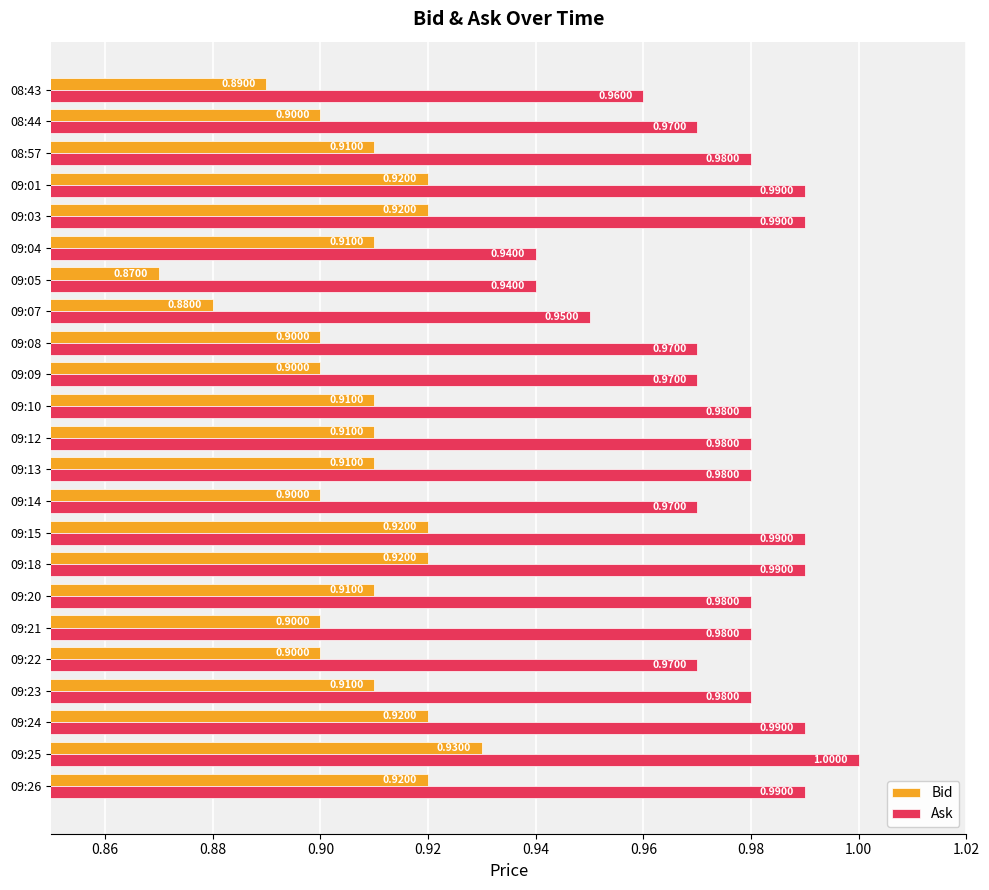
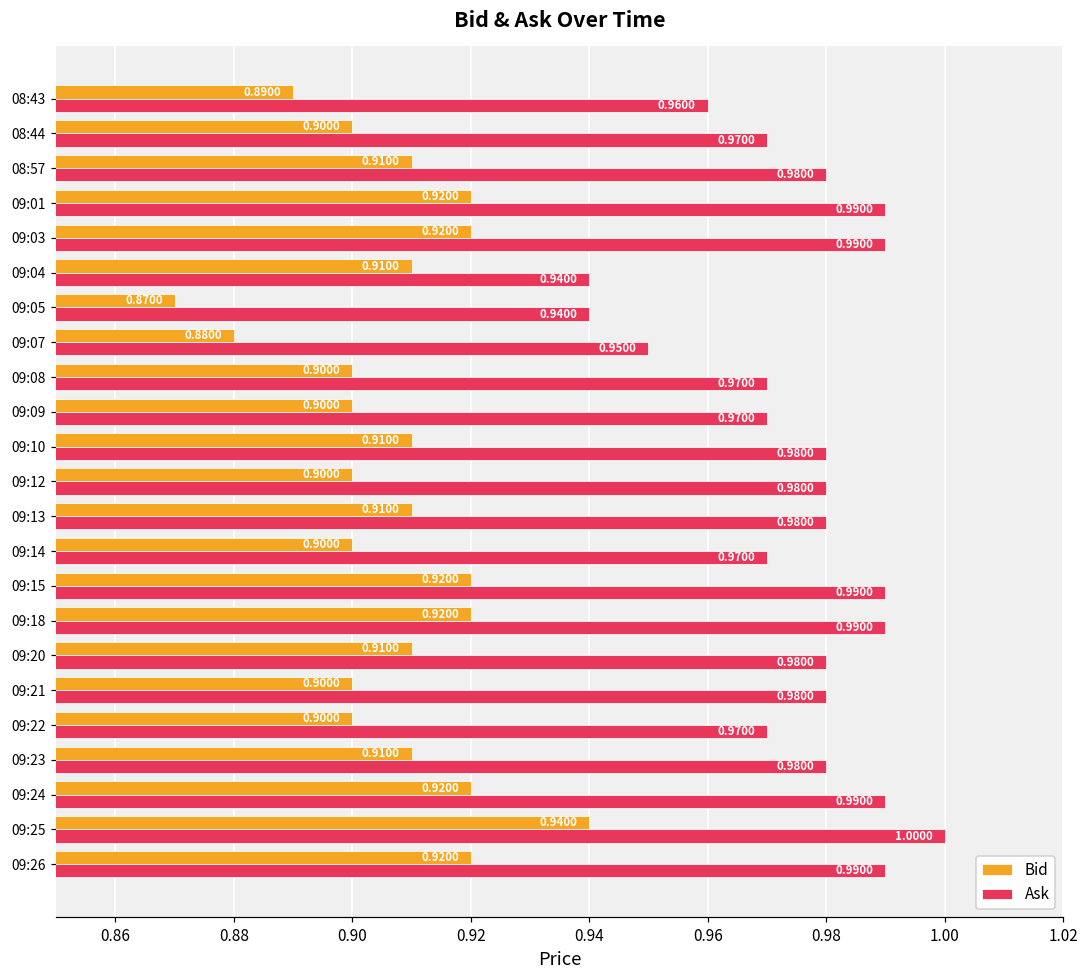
  {
    "Bid": {
      "08:43": 0.8900,
      "08:44": 0.9000,
      "08:57": 0.9100,
      "09:01": 0.9200,
      "09:03": 0.9200,
      "09:04": 0.9100,
      "09:05": 0.8700,
      "09:07": 0.8800,
      "09:08": 0.9000,
      "09:09": 0.9000,
      "09:10": 0.9100,
-     "09:12": 0.9100,
+     "09:12": 0.9000,
      "09:13": 0.9100,
      "09:14": 0.9000,
      "09:15": 0.9200,
      "09:18": 0.9200,
      "09:20": 0.9100,
      "09:21": 0.9000,
      "09:22": 0.9000,
      "09:23": 0.9100,
      "09:24": 0.9200,
-     "09:25": 0.9300,
+     "09:25": 0.9400,
      "09:26": 0.9200
    },
    "Ask": {
      "08:43": 0.9600,
      "08:44": 0.9700,
      "08:57": 0.9800,
      "09:01": 0.9900,
      "09:03": 0.9900,
      "09:04": 0.9400,
      "09:05": 0.9400,
      "09:07": 0.9500,
      "09:08": 0.9700,
      "09:09": 0.9700,
      "09:10": 0.9800,
      "09:12": 0.9800,
      "09:13": 0.9800,
      "09:14": 0.9700,
      "09:15": 0.9900,
      "09:18": 0.9900,
      "09:20": 0.9800,
      "09:21": 0.9800,
      "09:22": 0.9700,
      "09:23": 0.9800,
      "09:24": 0.9900,
      "09:25": 1.0000,
      "09:26": 0.9900
    }
  }
